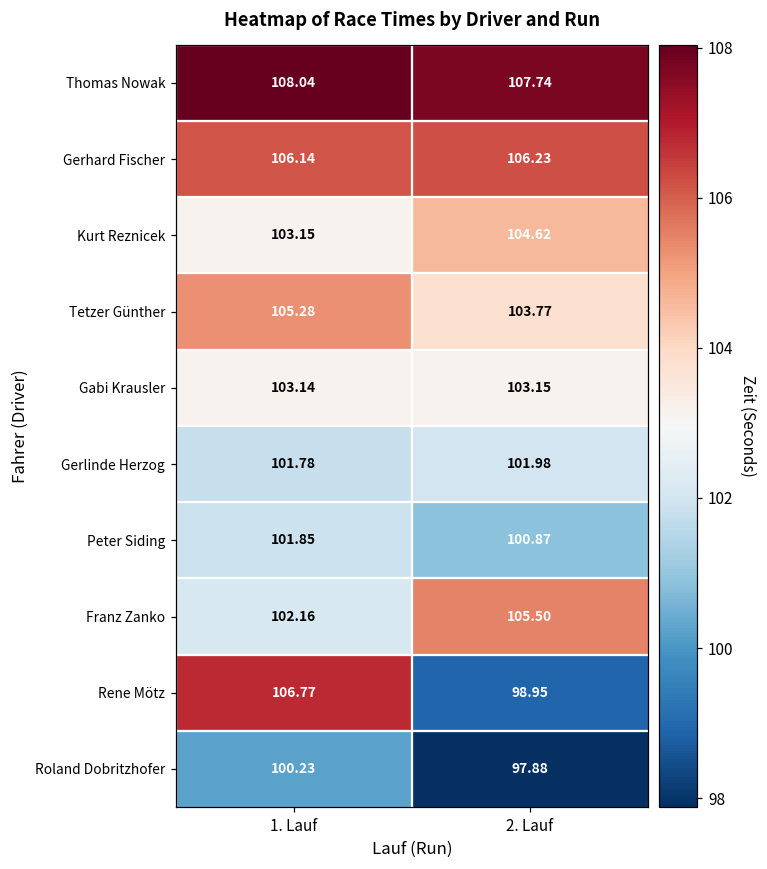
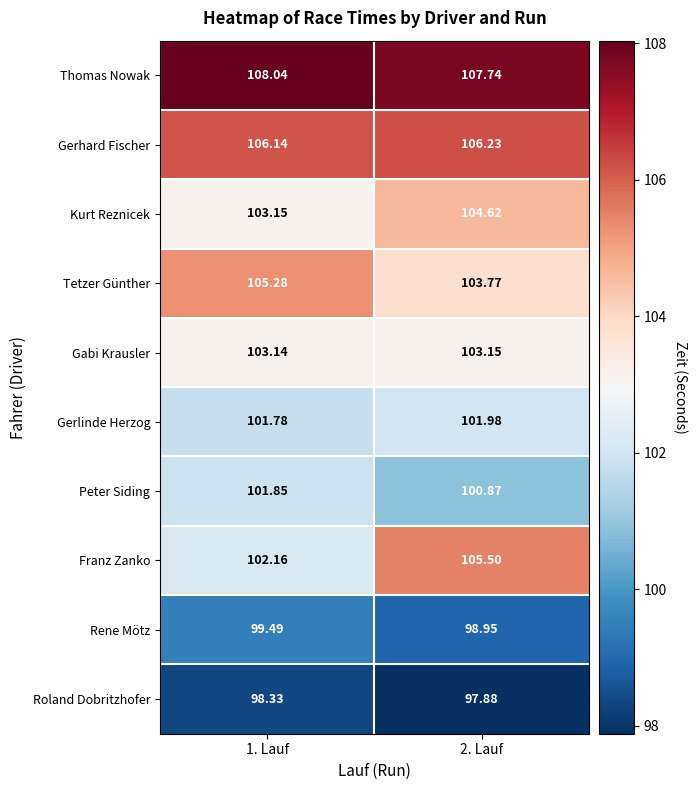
  {
    "Thomas Nowak": {
      "1. Lauf": 108.04,
      "2. Lauf": 107.74
    },
    "Gerhard Fischer": {
      "1. Lauf": 106.14,
      "2. Lauf": 106.23
    },
    "Kurt Reznicek": {
      "1. Lauf": 103.15,
      "2. Lauf": 104.62
    },
    "Tetzer Günther": {
      "1. Lauf": 105.28,
      "2. Lauf": 103.77
    },
    "Gabi Krausler": {
      "1. Lauf": 103.14,
      "2. Lauf": 103.15
    },
    "Gerlinde Herzog": {
      "1. Lauf": 101.78,
      "2. Lauf": 101.98
    },
    "Peter Siding": {
      "1. Lauf": 101.85,
      "2. Lauf": 100.87
    },
    "Franz Zanko": {
      "1. Lauf": 102.16,
      "2. Lauf": 105.50
    },
    "Rene Mötz": {
-     "1. Lauf": 106.77,
+     "1. Lauf": 99.49,
      "2. Lauf": 98.95
    },
    "Roland Dobritzhofer": {
-     "1. Lauf": 100.23,
+     "1. Lauf": 98.33,
      "2. Lauf": 97.88
    }
  }
